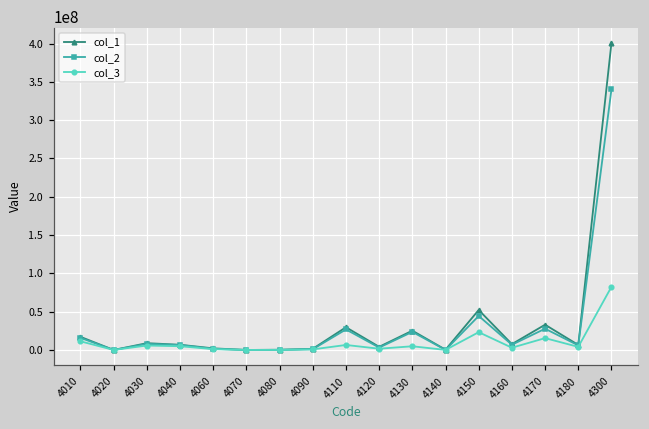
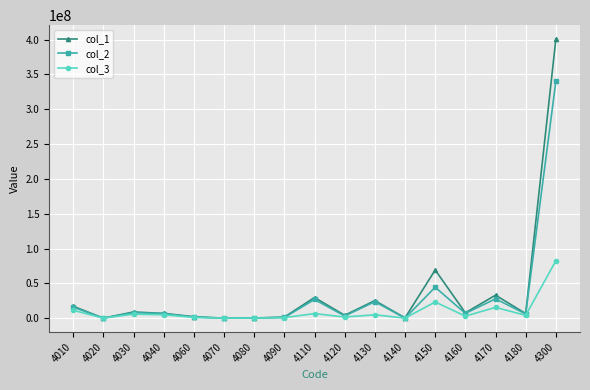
  {
    "col_1": {
-     "4150": 50000000,
+     "4150": 70000000,
      "4170": 30000000,
      "4300": 400000000
    }
  }
